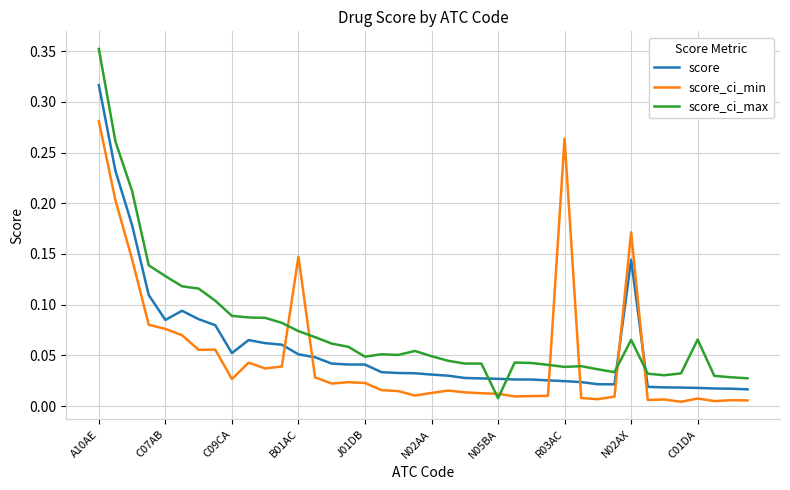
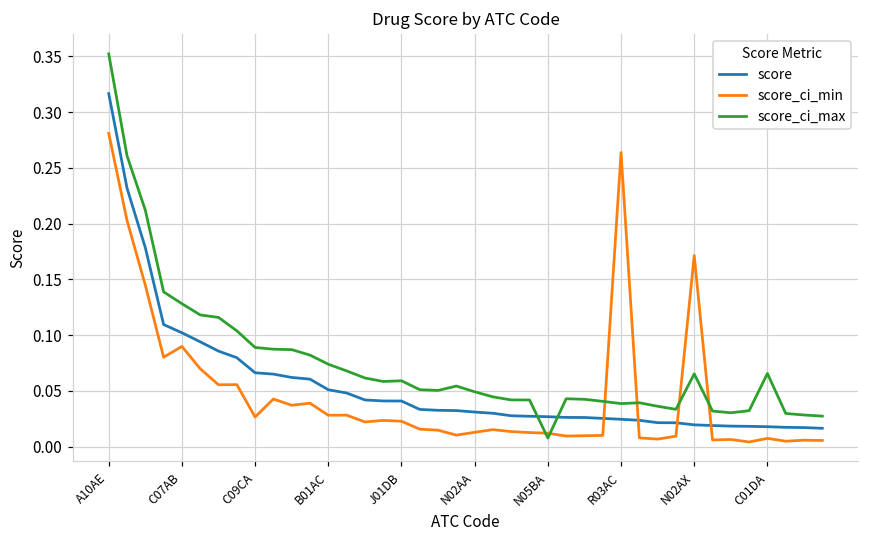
  {
    "score": {
      "A10AE": 0.316,
-     "C07AB": 0.085,
-     "C09CA": 0.052,
+     "C07AB": 0.102,
+     "C09CA": 0.066,
      "B01AC": 0.051,
      "J01DB": 0.041,
      "N02AA": 0.031,
      "N05BA": 0.027,
      "R03AC": 0.025,
-     "N02AX": 0.144,
+     "N02AX": 0.020,
      "C01DA": 0.018
    },
    "score_ci_min": {
      "A10AE": 0.281,
-     "C07AB": 0.076,
+     "C07AB": 0.090,
      "C09CA": 0.027,
-     "B01AC": 0.147,
+     "B01AC": 0.028,
      "J01DB": 0.023,
      "N02AA": 0.013,
      "N05BA": 0.012,
      "R03AC": 0.264,
      "N02AX": 0.171,
      "C01DA": 0.008
    },
    "score_ci_max": {
      "A10AE": 0.352,
      "C07AB": 0.128,
      "C09CA": 0.089,
      "B01AC": 0.074,
-     "J01DB": 0.049,
+     "J01DB": 0.059,
      "N02AA": 0.049,
      "N05BA": 0.008,
      "R03AC": 0.039,
      "N02AX": 0.065,
      "C01DA": 0.066
    }
  }
